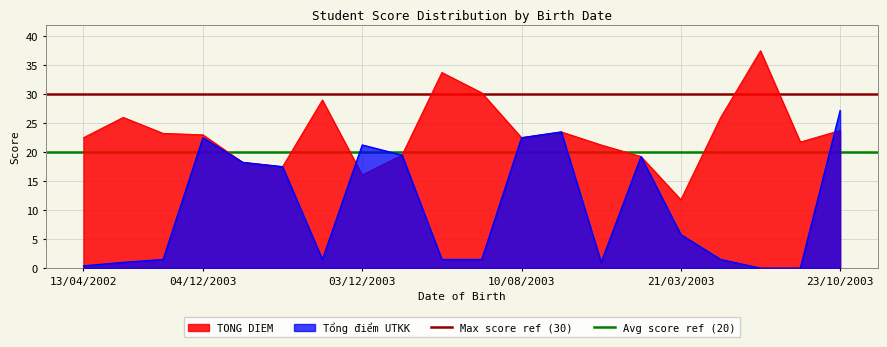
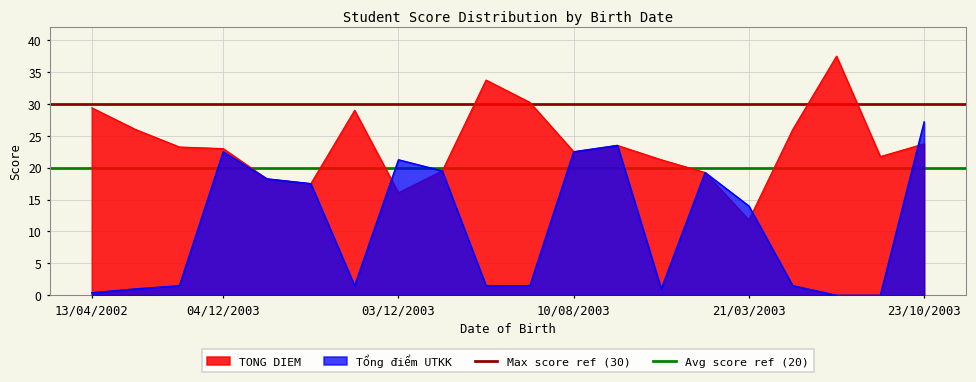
  {
    "TONG DIEM": {
-     "13/04/2002": 23,
+     "13/04/2002": 29,
      "04/12/2003": 23,
      "03/12/2003": 16,
      "21/03/2003": 12,
      "23/10/2003": 24
    },
    "Tổng điểm UTKK": {
      "13/04/2002": 0,
      "04/12/2003": 23,
      "03/12/2003": 21,
-     "21/03/2003": 6,
+     "21/03/2003": 14,
      "23/10/2003": 27
    }
  }
